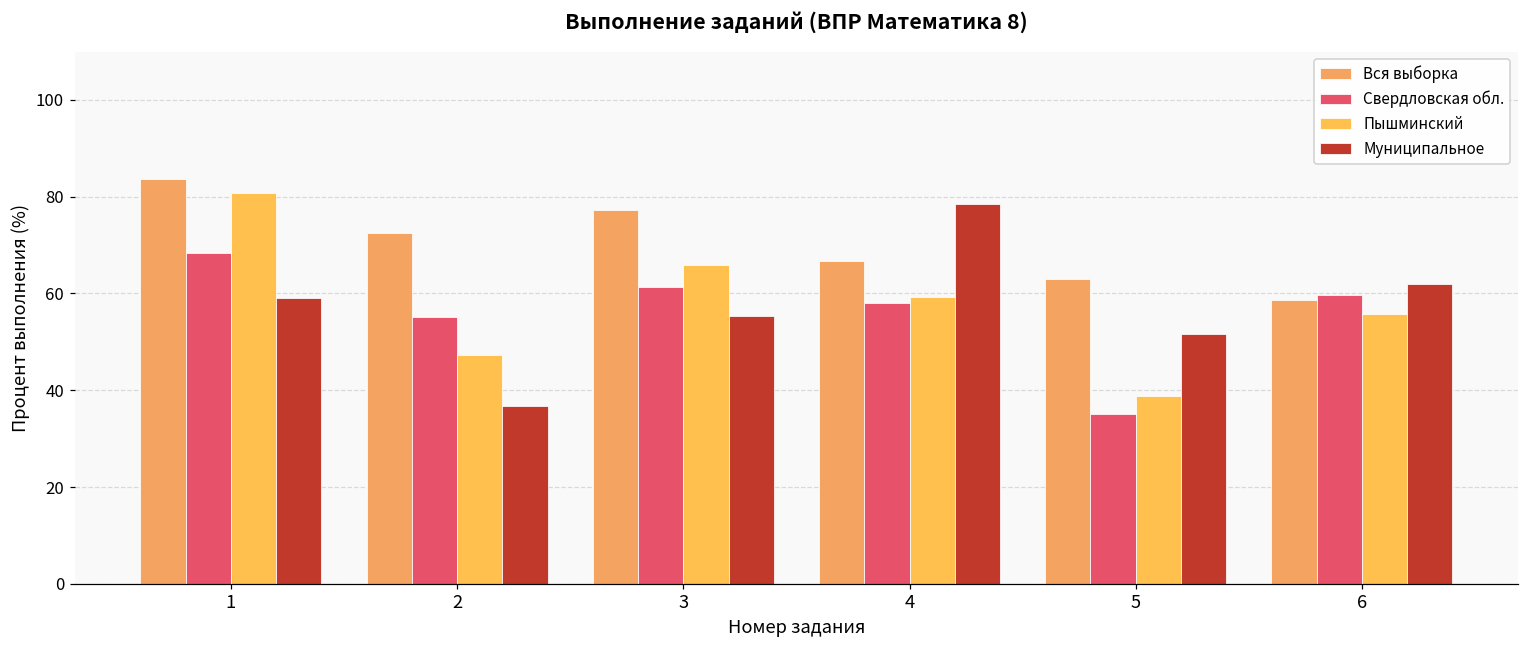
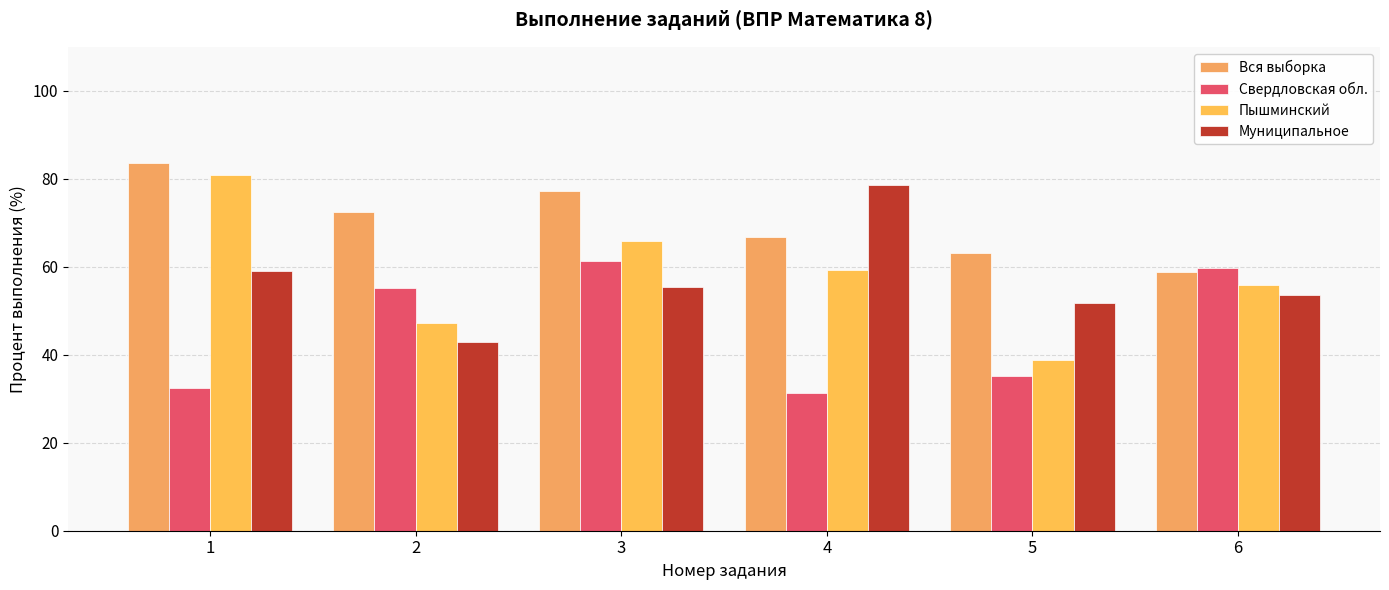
  {
    "Свердловская обл.": {
-     "1": 68,
+     "1": 32,
      "2": 55,
      "3": 61,
-     "4": 58,
+     "4": 31,
      "5": 35,
      "6": 60
    },
    "Муниципальное": {
      "1": 59,
-     "2": 37,
+     "2": 43,
      "3": 55,
      "4": 79,
      "5": 52,
-     "6": 62
+     "6": 54
    }
  }
